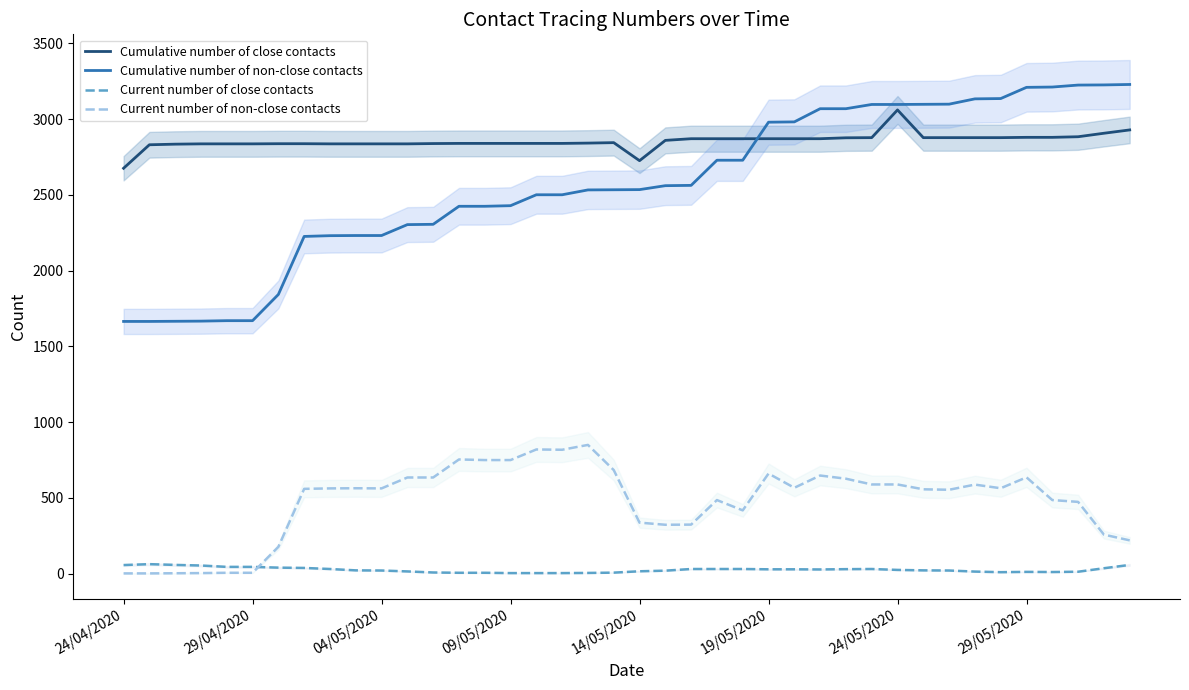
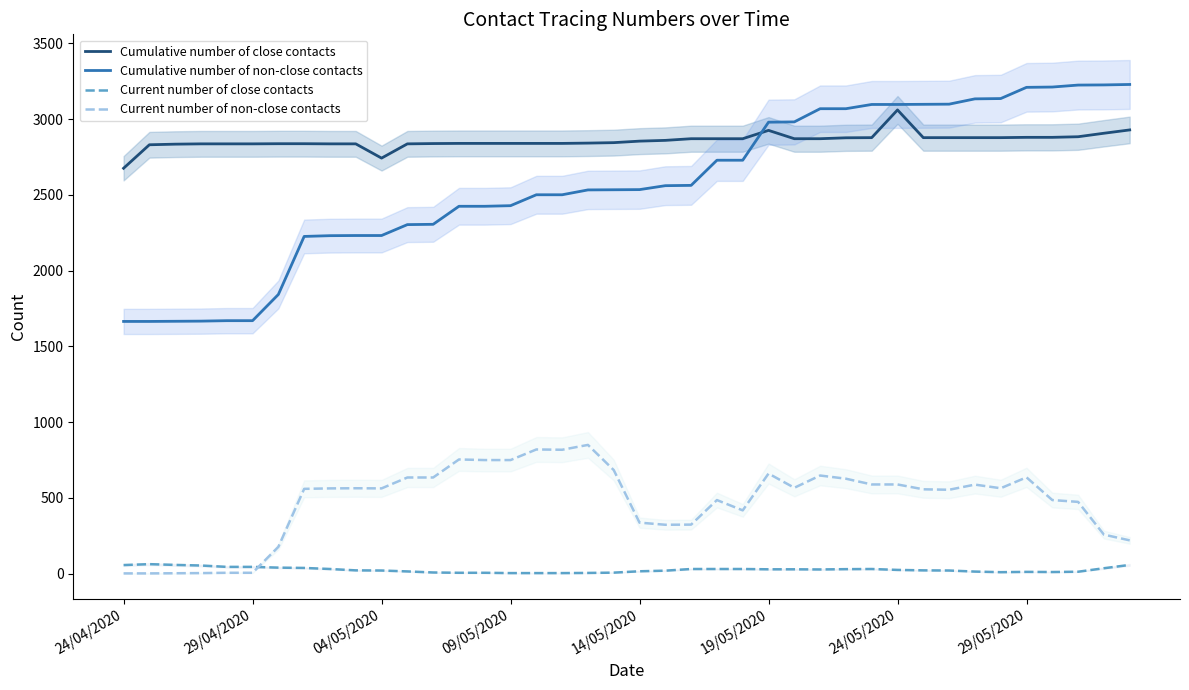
  {
    "Cumulative number of close contacts": {
      "24/04/2020": 2680,
      "29/04/2020": 2840,
-     "04/05/2020": 2840,
+     "04/05/2020": 2740,
      "09/05/2020": 2840,
-     "14/05/2020": 2730,
-     "19/05/2020": 2870,
+     "14/05/2020": 2860,
+     "19/05/2020": 2930,
      "24/05/2020": 3060,
      "29/05/2020": 2880
    }
  }
